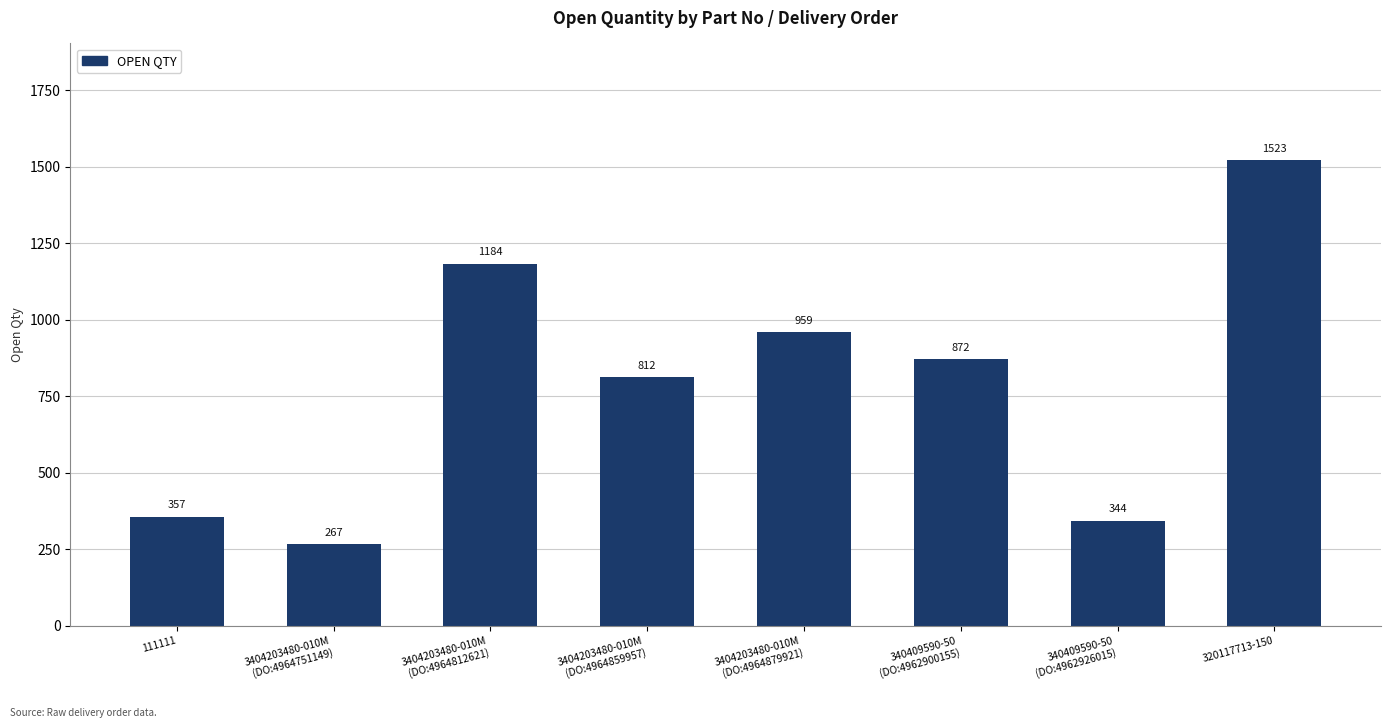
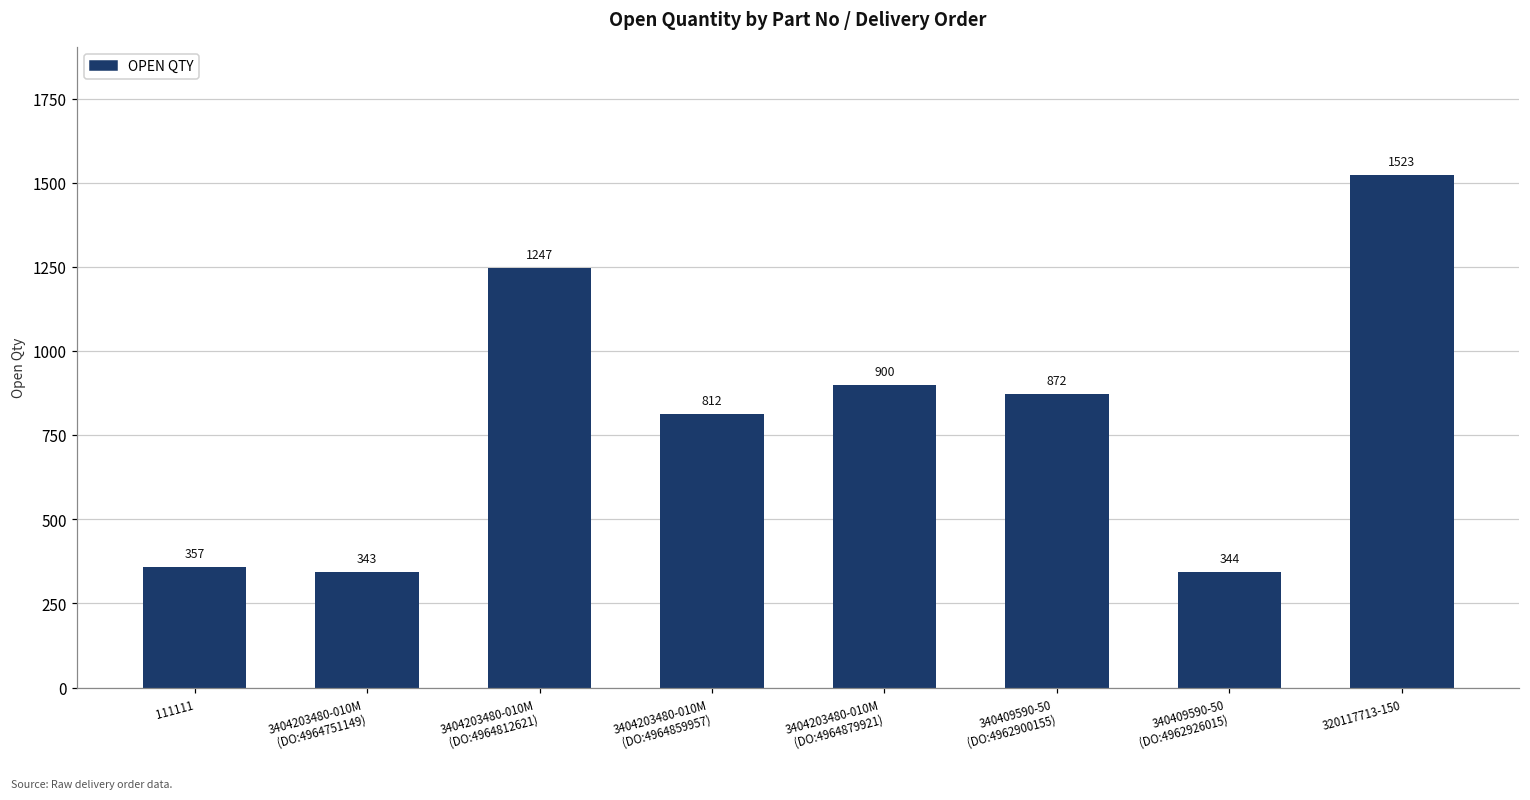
  {
    "111111": 357,
-   "3404203480-010M (DO:4964751149)": 267,
-   "3404203480-010M (DO:4964812621)": 1184,
+   "3404203480-010M (DO:4964751149)": 343,
+   "3404203480-010M (DO:4964812621)": 1247,
    "3404203480-010M (DO:4964859957)": 812,
-   "3404203480-010M (DO:4964879921)": 959,
+   "3404203480-010M (DO:4964879921)": 900,
    "340409590-50 (DO:4962900155)": 872,
    "340409590-50 (DO:4962926015)": 344,
    "320117713-150": 1523
  }
